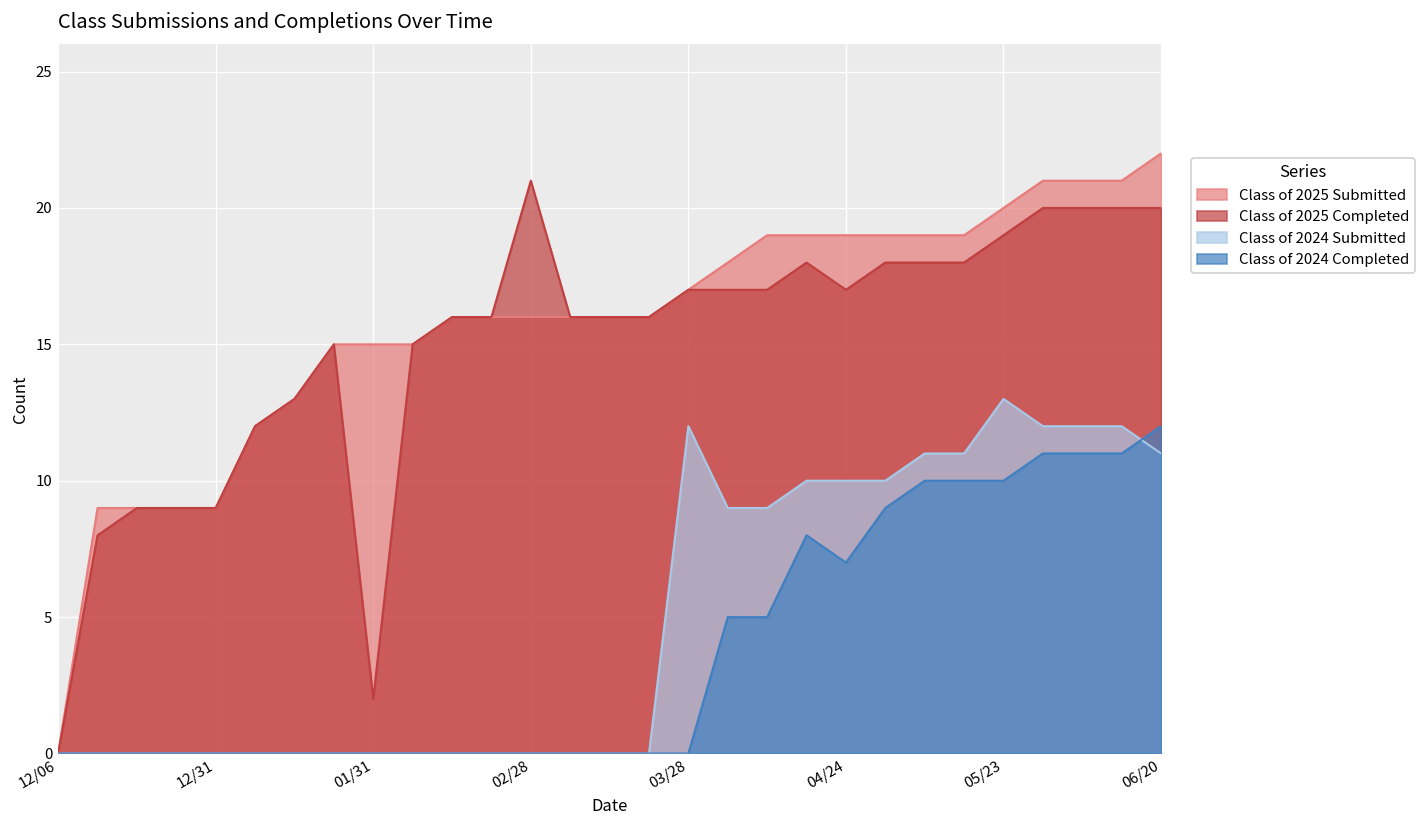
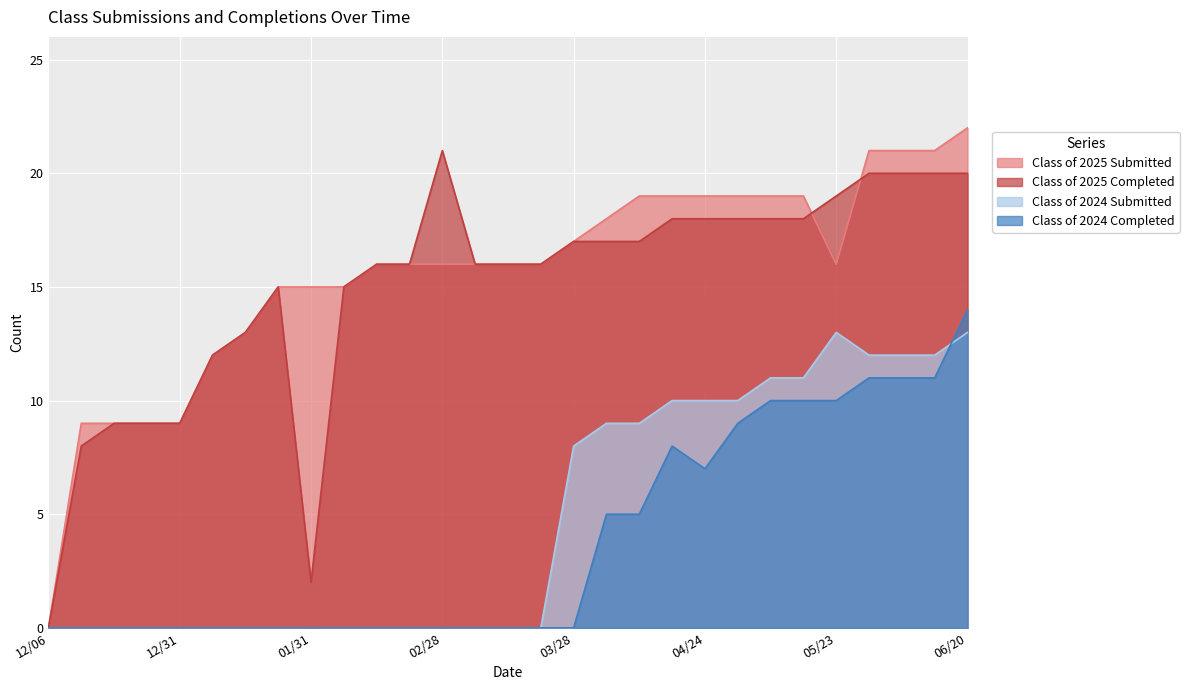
  {
    "Class of 2025 Submitted": {
      "01/31": 15,
      "02/28": 16,
      "04/24": 19,
-     "05/23": 20,
+     "05/23": 16,
      "06/20": 22
    },
    "Class of 2025 Completed": {
      "01/31": 2,
      "02/28": 21,
-     "04/24": 17,
+     "04/24": 18,
      "05/23": 19,
      "06/20": 20
    },
    "Class of 2024 Submitted": {
-     "03/28": 12,
+     "03/28": 8,
      "04/24": 10,
      "05/23": 13,
-     "06/20": 11
+     "06/20": 13
    },
    "Class of 2024 Completed": {
      "03/28": 0,
      "04/24": 7,
      "05/23": 10,
-     "06/20": 12
+     "06/20": 14
    }
  }
